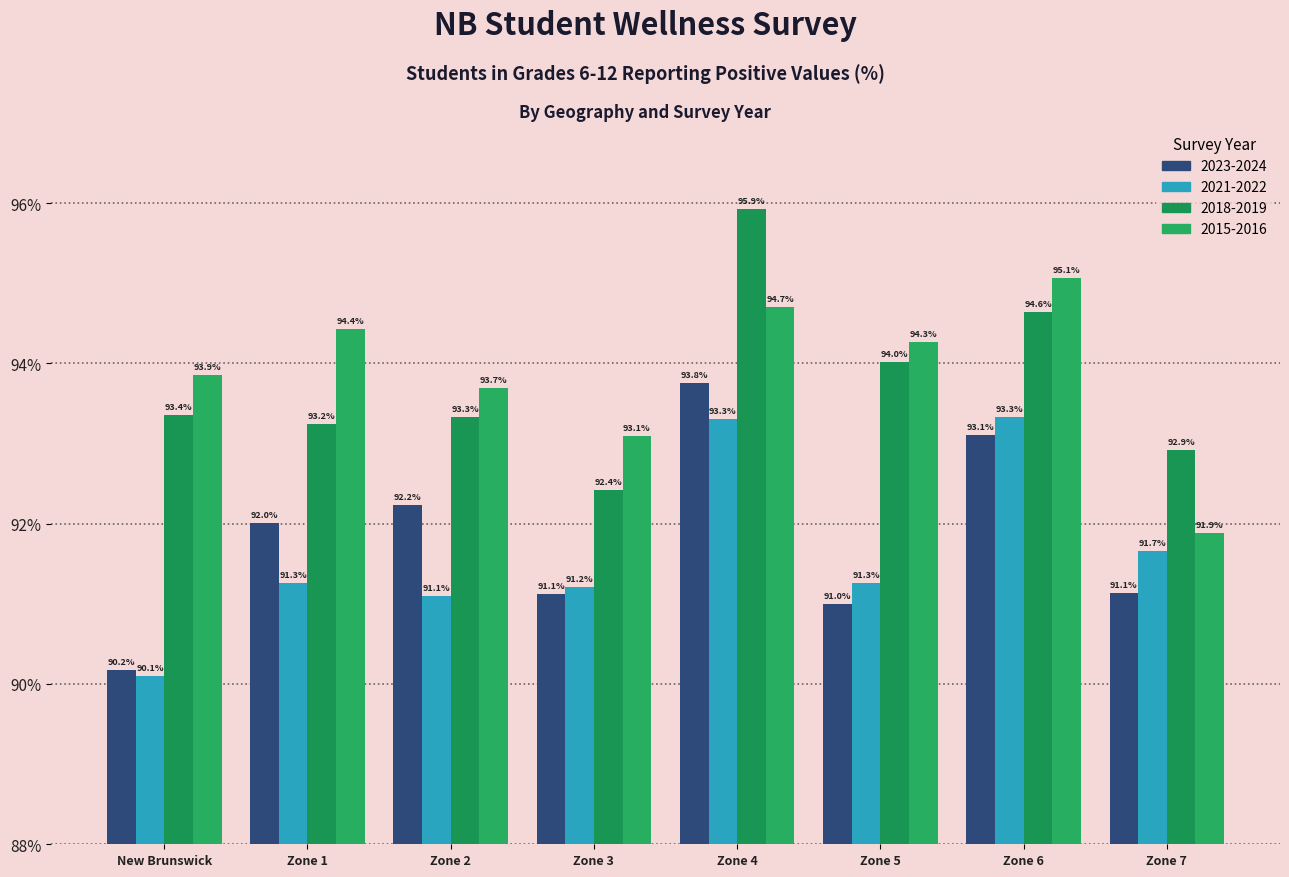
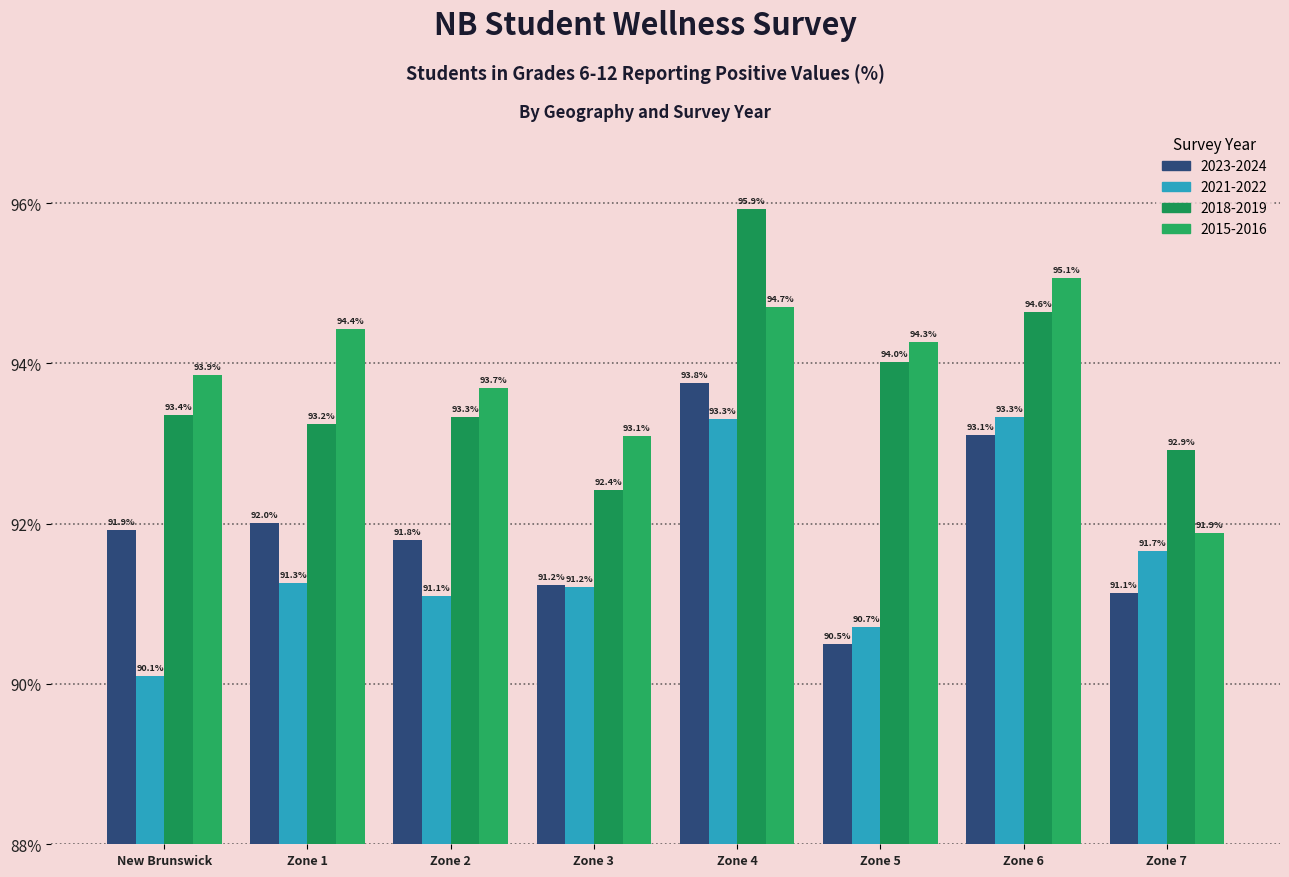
  {
    "2023-2024": {
-     "New Brunswick": "90.2%",
+     "New Brunswick": "91.9%",
      "Zone 1": "92.0%",
-     "Zone 2": "92.2%",
-     "Zone 3": "91.1%",
+     "Zone 2": "91.8%",
+     "Zone 3": "91.2%",
      "Zone 4": "93.8%",
-     "Zone 5": "91.0%",
+     "Zone 5": "90.5%",
      "Zone 6": "93.1%",
      "Zone 7": "91.1%"
    },
    "2021-2022": {
      "New Brunswick": "90.1%",
      "Zone 1": "91.3%",
      "Zone 2": "91.1%",
      "Zone 3": "91.2%",
      "Zone 4": "93.3%",
-     "Zone 5": "91.3%",
+     "Zone 5": "90.7%",
      "Zone 6": "93.3%",
      "Zone 7": "91.7%"
    }
  }
